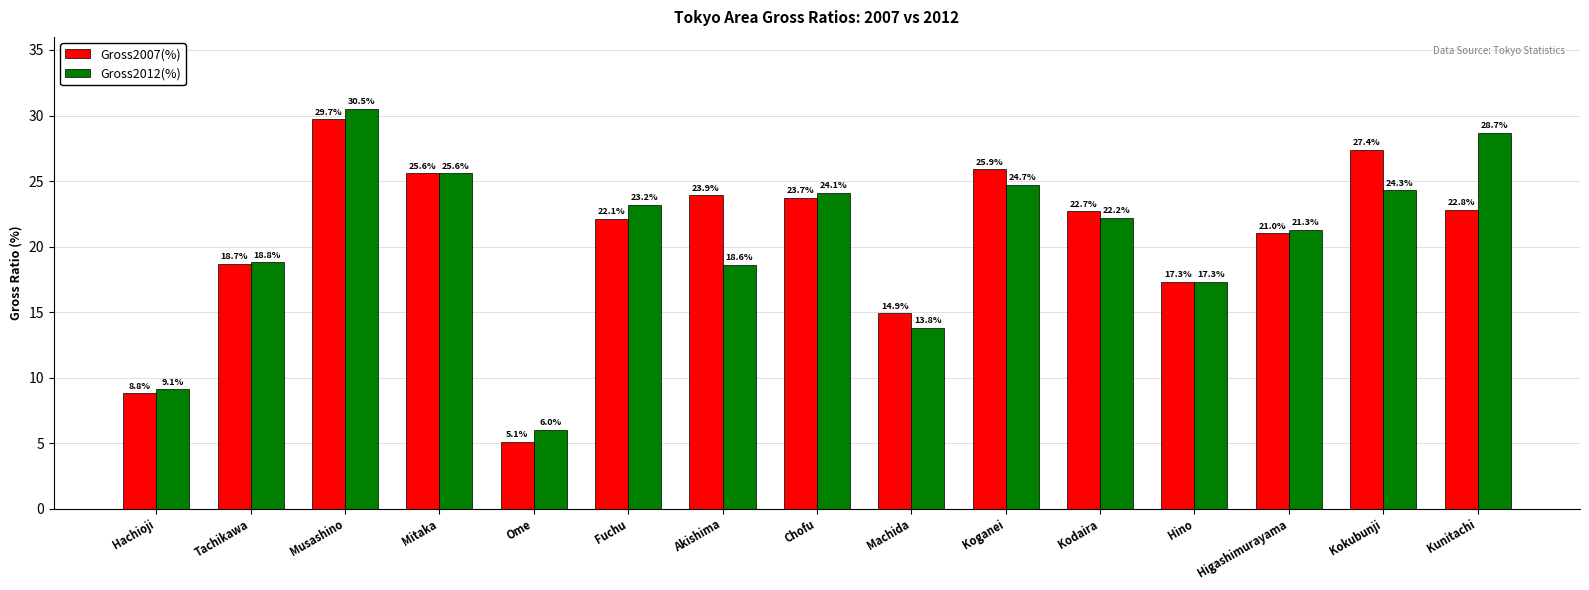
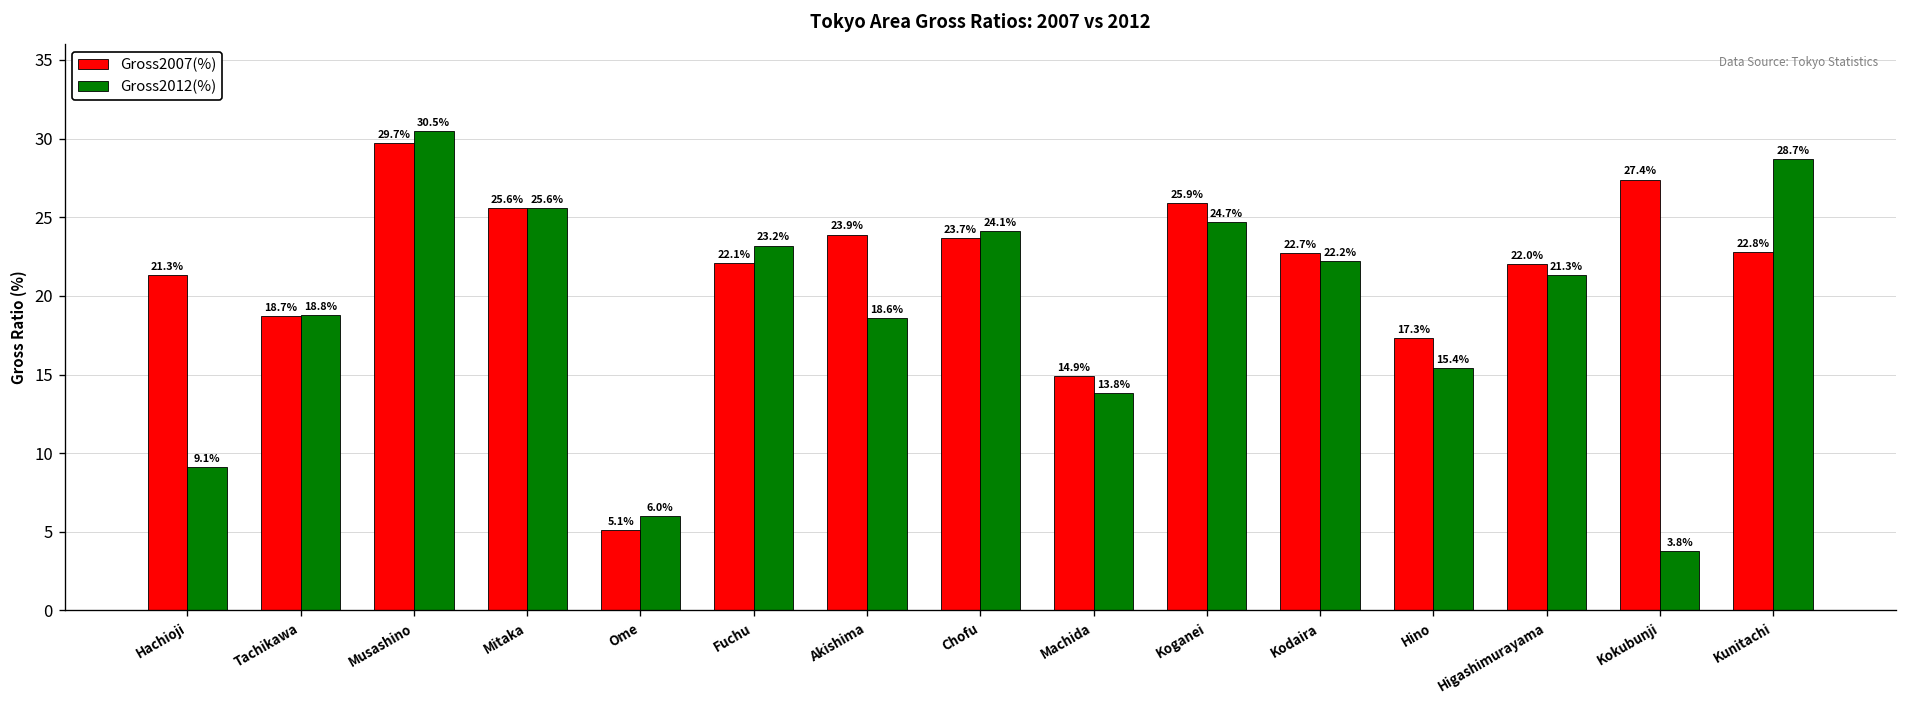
  {
    "Gross2007(%)": {
-     "Hachioji": "8.8%",
+     "Hachioji": "21.3%",
      "Tachikawa": "18.7%",
      "Musashino": "29.7%",
      "Mitaka": "25.6%",
      "Ome": "5.1%",
      "Fuchu": "22.1%",
      "Akishima": "23.9%",
      "Chofu": "23.7%",
      "Machida": "14.9%",
      "Koganei": "25.9%",
      "Kodaira": "22.7%",
      "Hino": "17.3%",
-     "Higashimurayama": "21.0%",
+     "Higashimurayama": "22.0%",
      "Kokubunji": "27.4%",
      "Kunitachi": "22.8%"
    },
    "Gross2012(%)": {
      "Hachioji": "9.1%",
      "Tachikawa": "18.8%",
      "Musashino": "30.5%",
      "Mitaka": "25.6%",
      "Ome": "6.0%",
      "Fuchu": "23.2%",
      "Akishima": "18.6%",
      "Chofu": "24.1%",
      "Machida": "13.8%",
      "Koganei": "24.7%",
      "Kodaira": "22.2%",
-     "Hino": "17.3%",
+     "Hino": "15.4%",
      "Higashimurayama": "21.3%",
-     "Kokubunji": "24.3%",
+     "Kokubunji": "3.8%",
      "Kunitachi": "28.7%"
    }
  }
